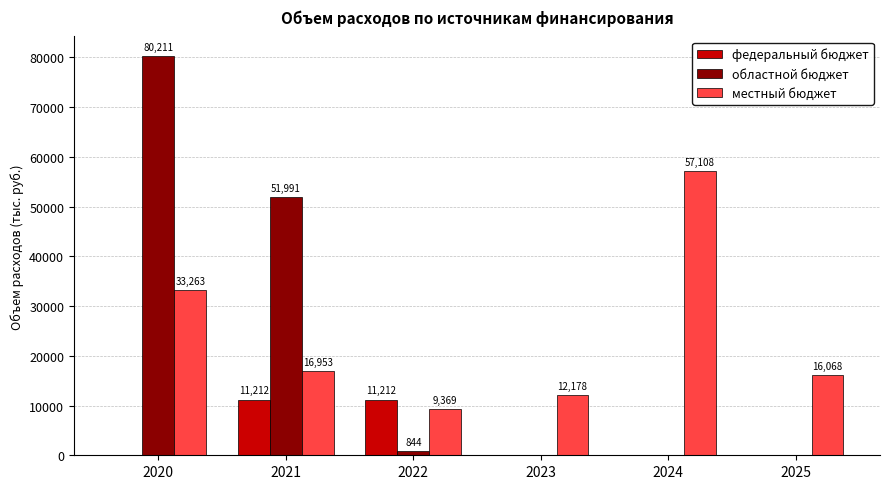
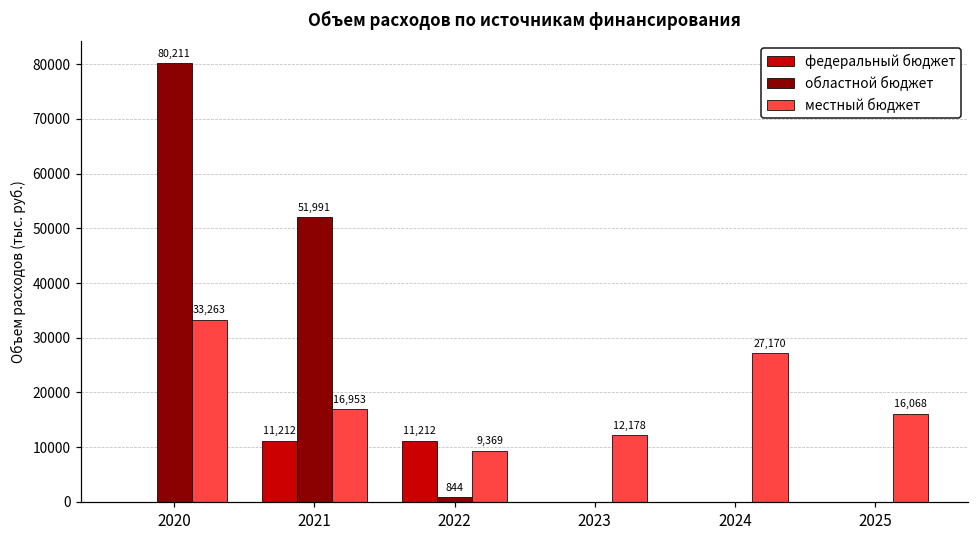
  {
    "федеральный бюджет": {
      "2021": "11,212",
      "2022": "11,212"
    },
    "областной бюджет": {
      "2020": "80,211",
      "2021": "51,991",
      "2022": "844"
    },
    "местный бюджет": {
      "2020": "33,263",
      "2021": "16,953",
      "2022": "9,369",
      "2023": "12,178",
-     "2024": "57,108",
+     "2024": "27,170",
      "2025": "16,068"
    }
  }
